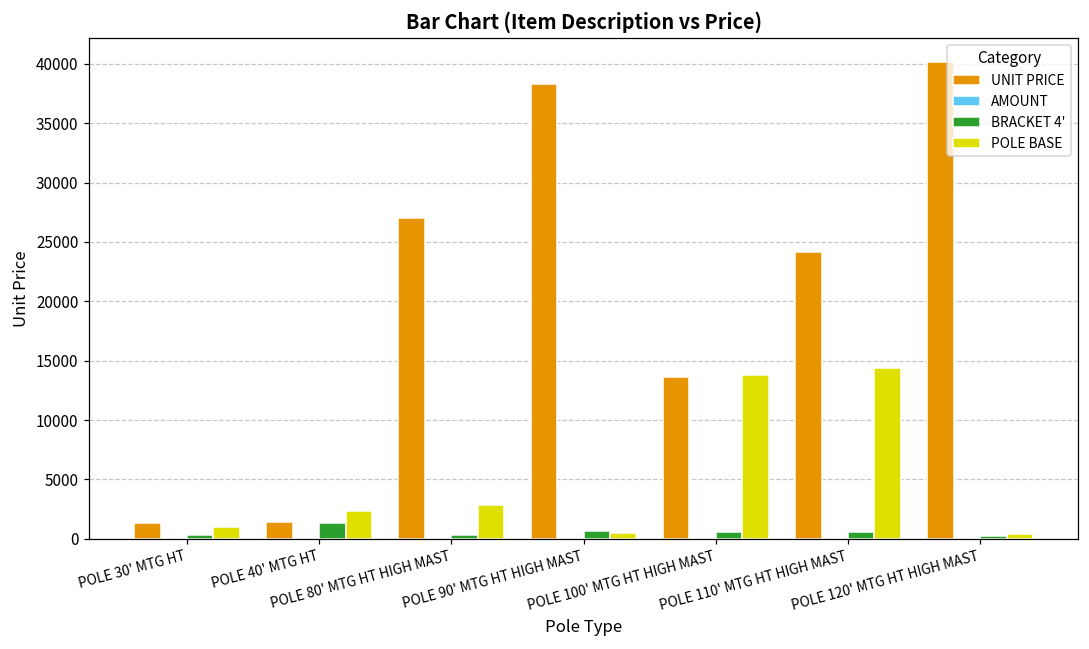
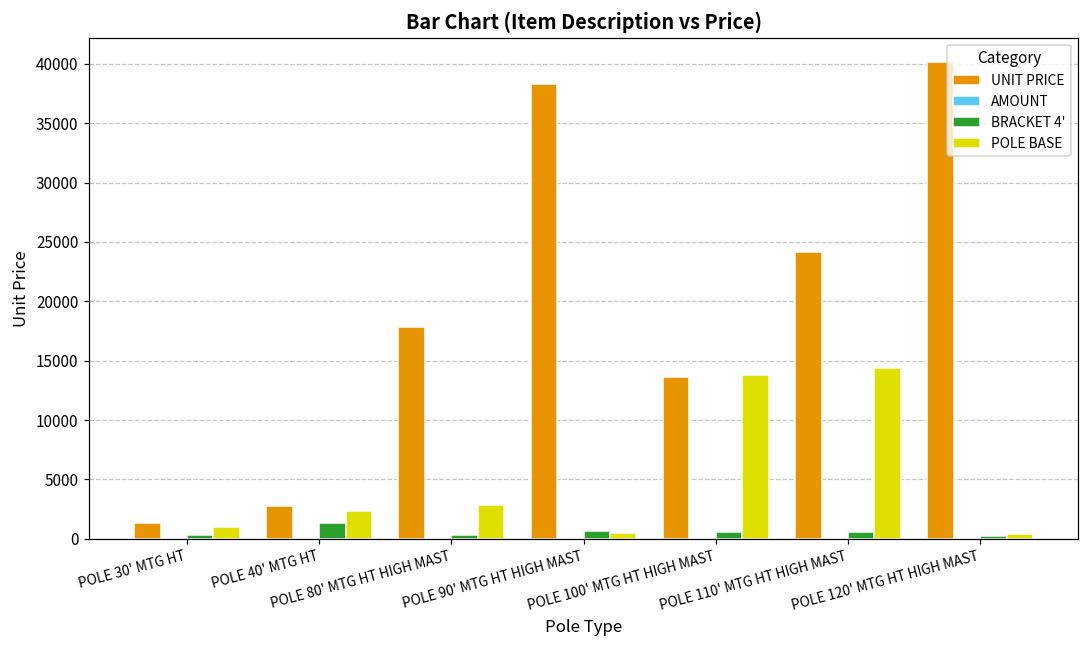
  {
    "UNIT PRICE": {
      "POLE 30' MTG HT": 1300,
-     "POLE 40' MTG HT": 1400,
-     "POLE 80' MTG HT HIGH MAST": 27000,
+     "POLE 40' MTG HT": 2700,
+     "POLE 80' MTG HT HIGH MAST": 17800,
      "POLE 90' MTG HT HIGH MAST": 38300,
      "POLE 100' MTG HT HIGH MAST": 13600,
      "POLE 110' MTG HT HIGH MAST": 24100,
      "POLE 120' MTG HT HIGH MAST": 40200
    },
    "AMOUNT": {
      "POLE 30' MTG HT": 0,
      "POLE 40' MTG HT": 0,
      "POLE 80' MTG HT HIGH MAST": 0,
      "POLE 90' MTG HT HIGH MAST": 0,
      "POLE 100' MTG HT HIGH MAST": 0,
      "POLE 110' MTG HT HIGH MAST": 0,
      "POLE 120' MTG HT HIGH MAST": 0
    },
    "BRACKET 4'": {
      "POLE 30' MTG HT": 300,
      "POLE 40' MTG HT": 1300,
      "POLE 80' MTG HT HIGH MAST": 300,
      "POLE 90' MTG HT HIGH MAST": 700,
      "POLE 100' MTG HT HIGH MAST": 600,
      "POLE 110' MTG HT HIGH MAST": 600,
      "POLE 120' MTG HT HIGH MAST": 300
    },
    "POLE BASE": {
      "POLE 30' MTG HT": 900,
      "POLE 40' MTG HT": 2300,
      "POLE 80' MTG HT HIGH MAST": 2900,
      "POLE 90' MTG HT HIGH MAST": 500,
      "POLE 100' MTG HT HIGH MAST": 13800,
      "POLE 110' MTG HT HIGH MAST": 14400,
      "POLE 120' MTG HT HIGH MAST": 400
    }
  }
